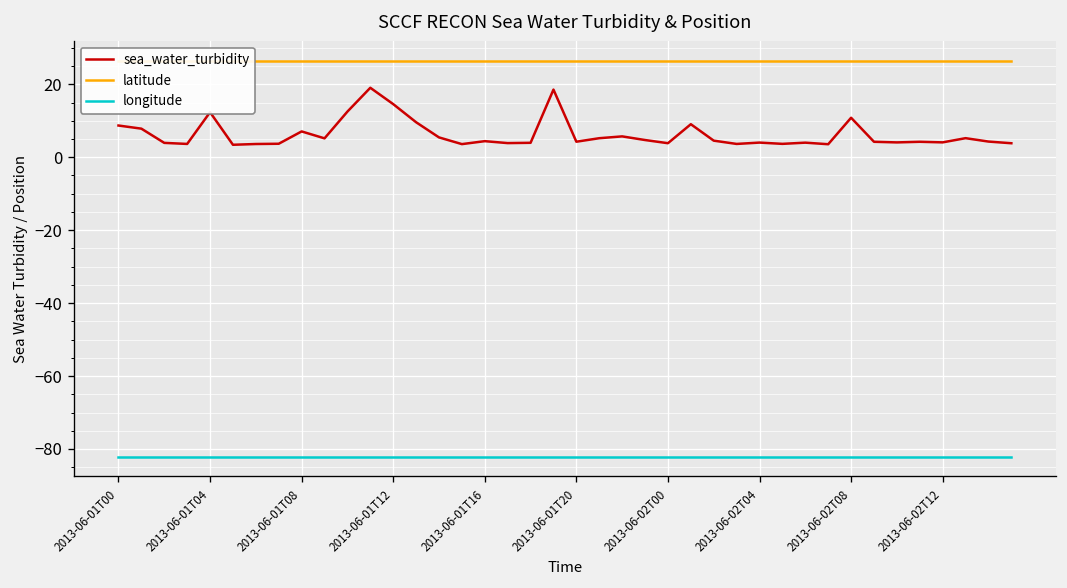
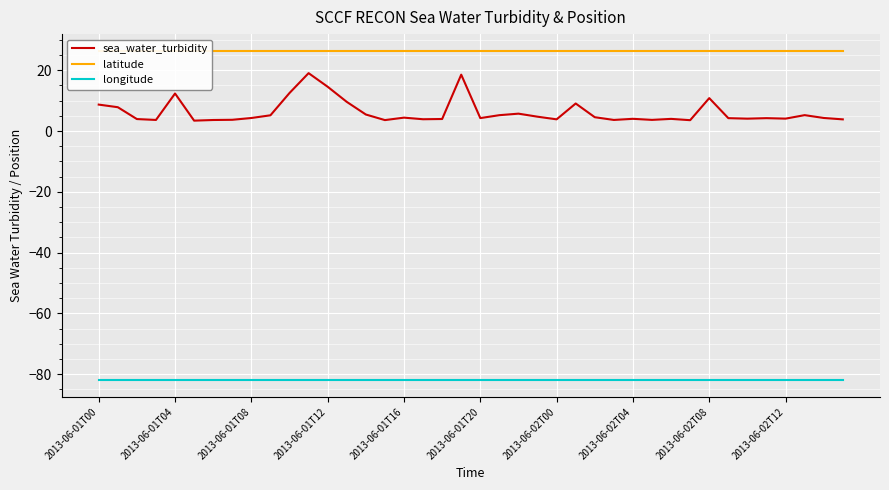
  {
    "sea_water_turbidity": {
      "2013-06-01T00": 9,
      "2013-06-01T04": 12,
-     "2013-06-01T08": 7,
+     "2013-06-01T08": 4,
      "2013-06-01T12": 15,
      "2013-06-01T16": 4,
      "2013-06-01T20": 4,
      "2013-06-02T00": 4,
      "2013-06-02T04": 4,
      "2013-06-02T08": 11,
      "2013-06-02T12": 4
    },
    "latitude": {
      "2013-06-01T08": 26,
      "2013-06-01T12": 26,
      "2013-06-01T16": 26,
      "2013-06-01T20": 26,
      "2013-06-02T00": 26,
      "2013-06-02T04": 26,
      "2013-06-02T08": 26,
      "2013-06-02T12": 26
    },
    "longitude": {
      "2013-06-01T00": -82,
      "2013-06-01T04": -82,
      "2013-06-01T08": -82,
      "2013-06-01T12": -82,
      "2013-06-01T16": -82,
      "2013-06-01T20": -82,
      "2013-06-02T00": -82,
      "2013-06-02T04": -82,
      "2013-06-02T08": -82,
      "2013-06-02T12": -82
    }
  }
